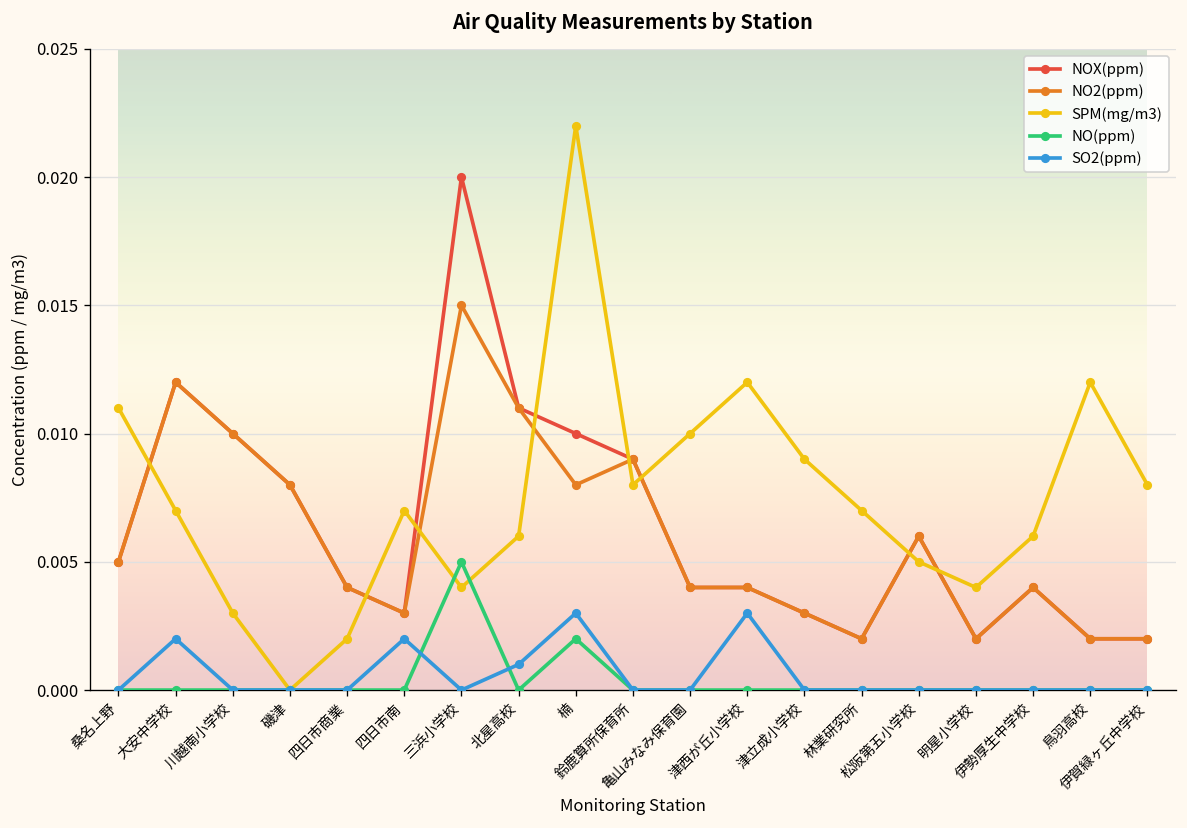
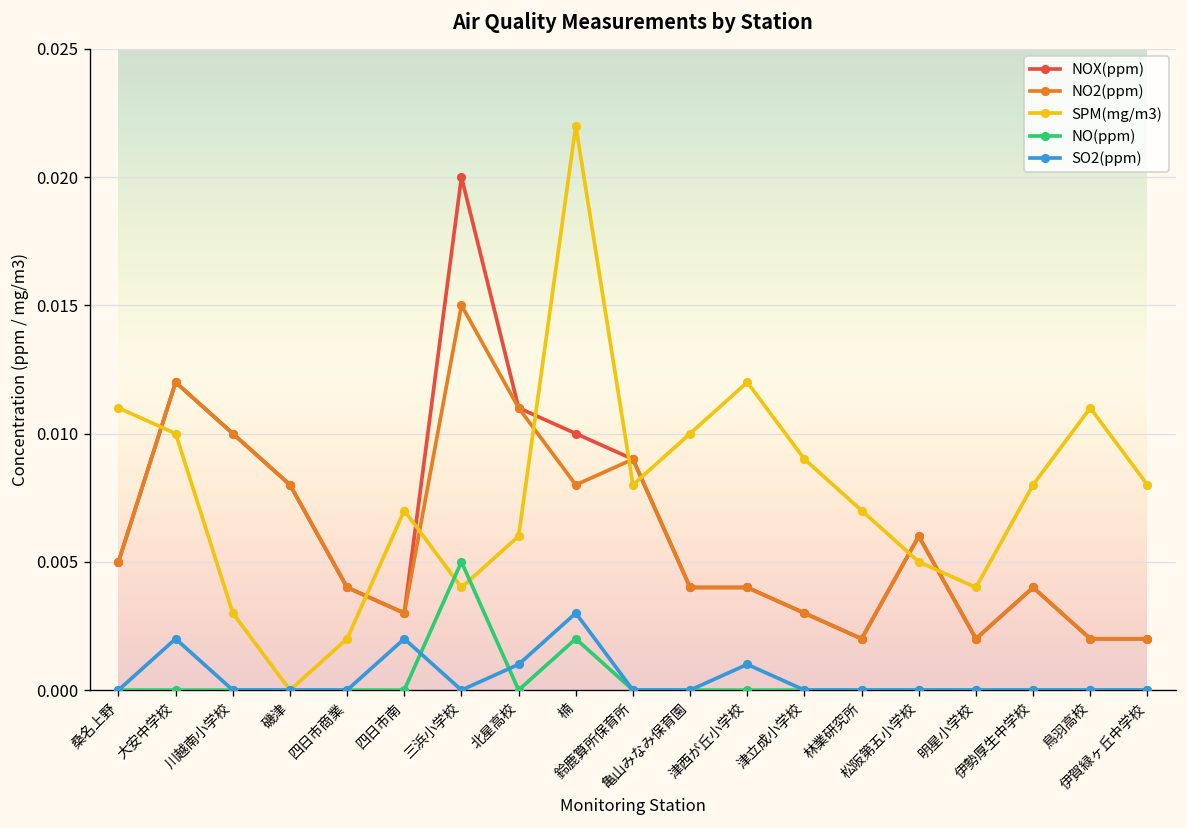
  {
    "SPM(mg/m3)": {
      "桑名上野": 0.011,
-     "大安中学校": 0.007,
+     "大安中学校": 0.010,
      "川越南小学校": 0.003,
      "四日市商業": 0.002,
      "四日市南": 0.007,
      "三浜小学校": 0.004,
      "北星高校": 0.006,
      "楠": 0.022,
      "鈴鹿算所保育所": 0.008,
      "亀山みなみ保育園": 0.010,
      "津西が丘小学校": 0.012,
      "津立成小学校": 0.009,
      "林業研究所": 0.007,
      "松阪第五小学校": 0.005,
      "明星小学校": 0.004,
-     "伊勢厚生中学校": 0.006,
-     "鳥羽高校": 0.012,
+     "伊勢厚生中学校": 0.008,
+     "鳥羽高校": 0.011,
      "伊賀緑ヶ丘中学校": 0.008
    },
    "NO(ppm)": {
      "大安中学校": 0.000,
      "四日市南": 0.000,
      "三浜小学校": 0.005,
      "北星高校": 0.000,
      "楠": 0.002,
      "津西が丘小学校": 0.000
    },
    "SO2(ppm)": {
      "大安中学校": 0.002,
      "四日市南": 0.002,
      "三浜小学校": 0.000,
      "北星高校": 0.001,
      "楠": 0.003,
-     "津西が丘小学校": 0.003
+     "津西が丘小学校": 0.001
    }
  }
